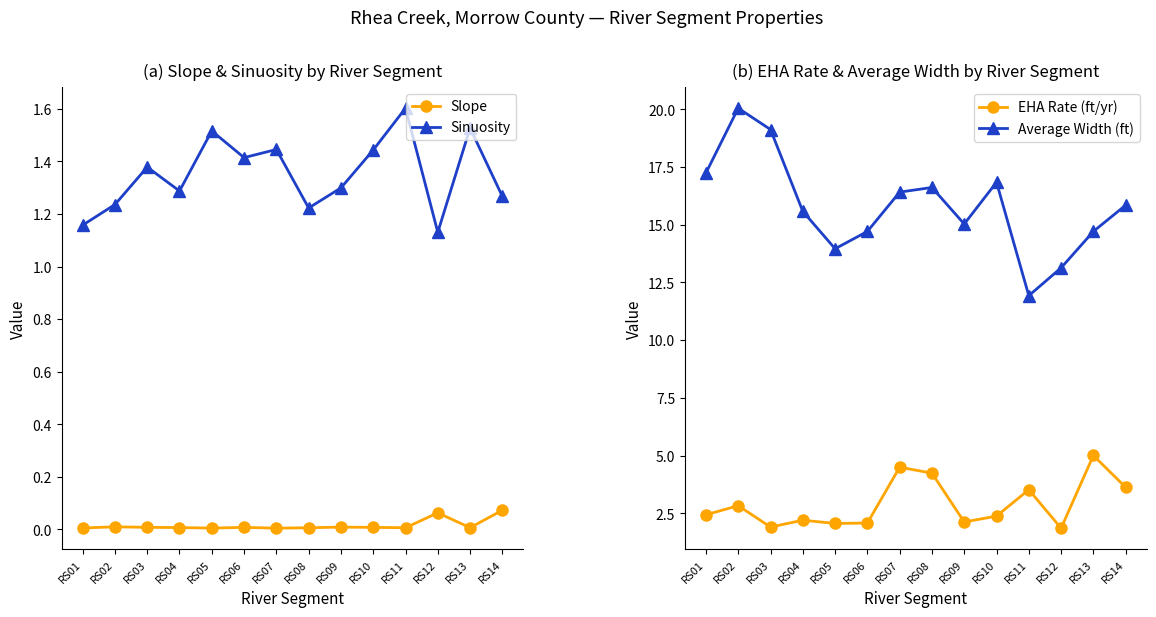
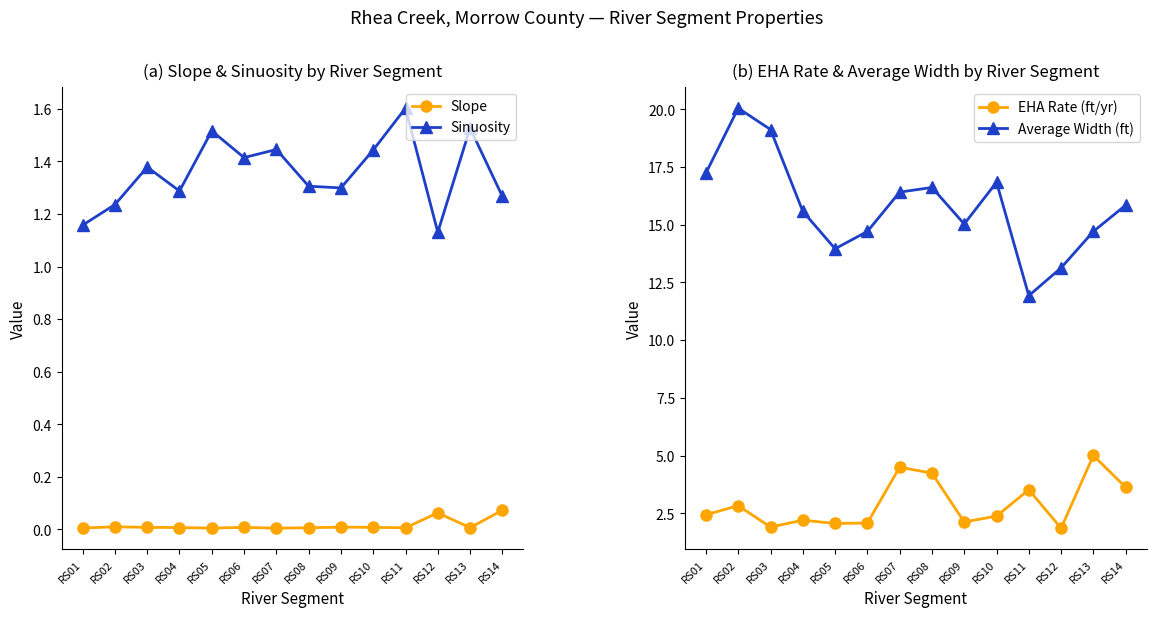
  {
    "(a) Slope & Sinuosity by River Segment": {
      "Slope": {
        "RS01": 0.01,
        "RS02": 0.01,
        "RS03": 0.01,
        "RS04": 0.01,
        "RS05": 0.01,
        "RS06": 0.01,
        "RS07": 0.00,
        "RS08": 0.01,
        "RS09": 0.01,
        "RS10": 0.01,
        "RS11": 0.01,
        "RS12": 0.06,
        "RS13": 0.01,
        "RS14": 0.07
      },
      "Sinuosity": {
        "RS01": 1.16,
        "RS02": 1.24,
        "RS03": 1.38,
        "RS04": 1.29,
        "RS05": 1.52,
        "RS06": 1.41,
        "RS07": 1.45,
-       "RS08": 1.22,
+       "RS08": 1.31,
        "RS09": 1.30,
        "RS10": 1.44,
        "RS11": 1.60,
        "RS12": 1.13,
        "RS14": 1.27
      }
    },
    "(b) EHA Rate & Average Width by River Segment": {
      "EHA Rate (ft/yr)": {
        "RS01": 2.4,
        "RS02": 2.8,
        "RS03": 1.9,
        "RS04": 2.2,
        "RS05": 2.1,
        "RS06": 2.1,
        "RS07": 4.5,
        "RS08": 4.2,
        "RS09": 2.1,
        "RS10": 2.4,
        "RS11": 3.5,
        "RS12": 1.9,
        "RS13": 5.0,
        "RS14": 3.6
      },
      "Average Width (ft)": {
        "RS01": 17.2,
        "RS02": 20.1,
        "RS03": 19.1,
        "RS04": 15.6,
        "RS05": 14.0,
        "RS06": 14.7,
        "RS07": 16.4,
        "RS08": 16.6,
        "RS09": 15.0,
        "RS10": 16.8,
        "RS11": 11.9,
        "RS12": 13.1,
        "RS13": 14.7,
        "RS14": 15.8
      }
    }
  }
